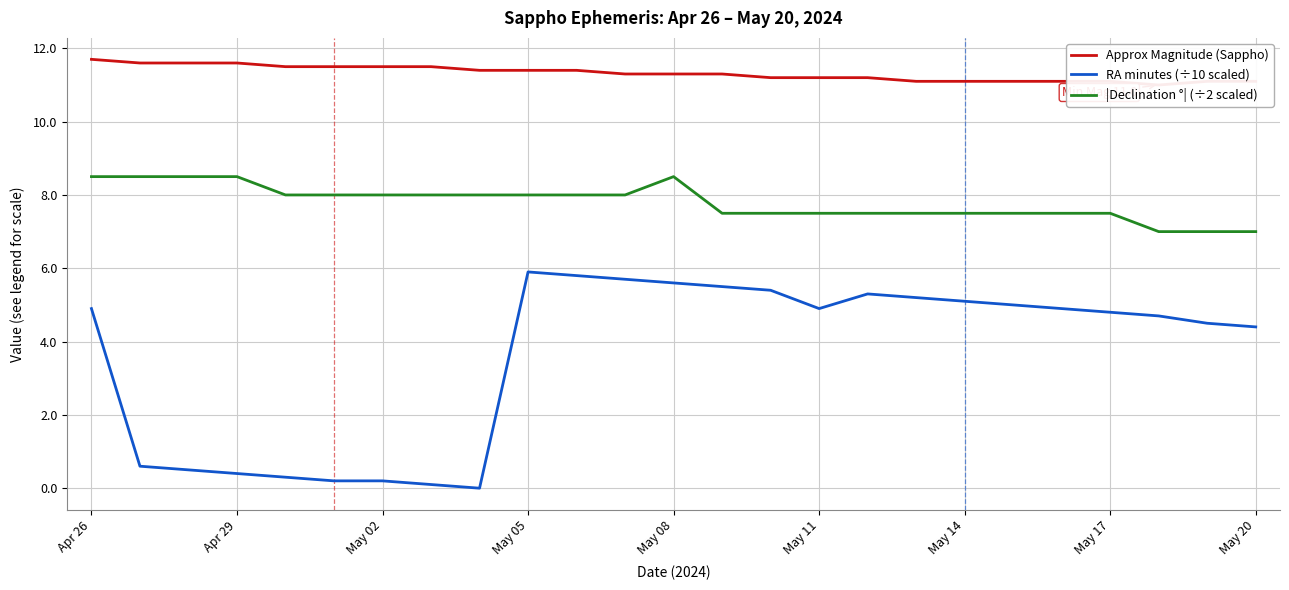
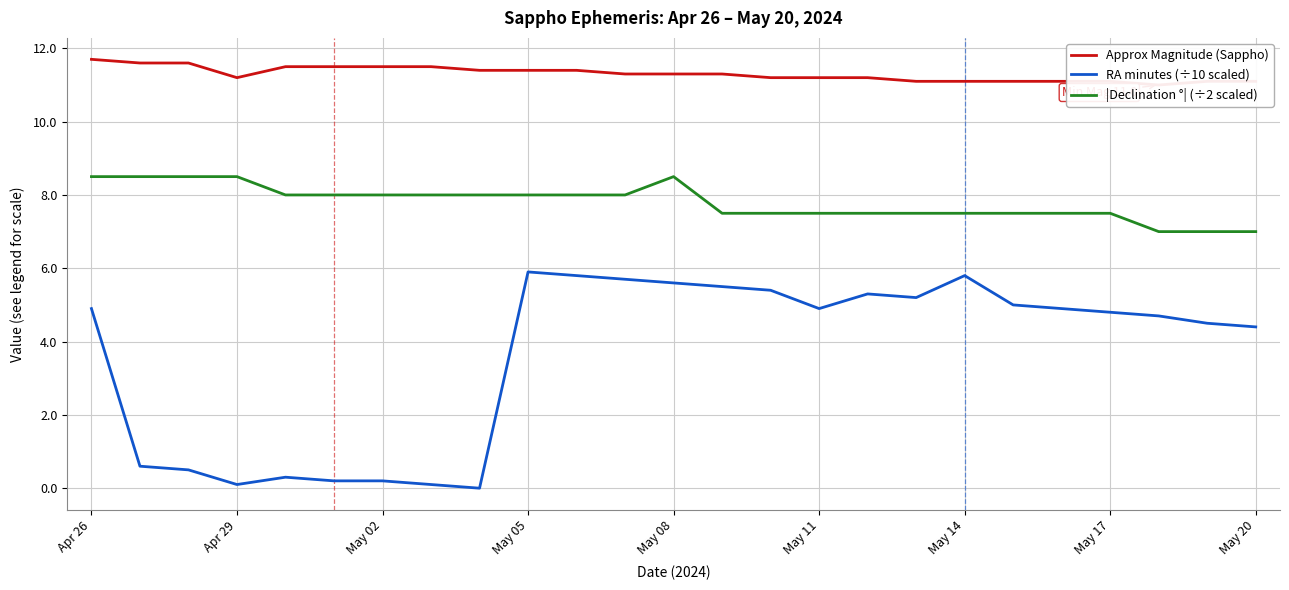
  {
    "Approx Magnitude (Sappho)": {
      "Apr 26": 11.7,
-     "Apr 29": 11.6,
+     "Apr 29": 11.2,
      "May 02": 11.5,
      "May 05": 11.4,
      "May 08": 11.3,
      "May 11": 11.2,
      "May 14": 11.1
    },
    "RA minutes (÷10 scaled)": {
      "Apr 26": 4.9,
-     "Apr 29": 0.4,
+     "Apr 29": 0.1,
      "May 02": 0.2,
      "May 05": 5.9,
      "May 08": 5.6,
      "May 11": 4.9,
-     "May 14": 5.1,
+     "May 14": 5.8,
      "May 17": 4.8,
      "May 20": 4.4
    },
    "|Declination °| (÷2 scaled)": {
      "Apr 26": 8.5,
      "Apr 29": 8.5,
      "May 02": 8.0,
      "May 05": 8.0,
      "May 08": 8.5,
      "May 11": 7.5,
      "May 14": 7.5,
      "May 17": 7.5,
      "May 20": 7.0
    }
  }
